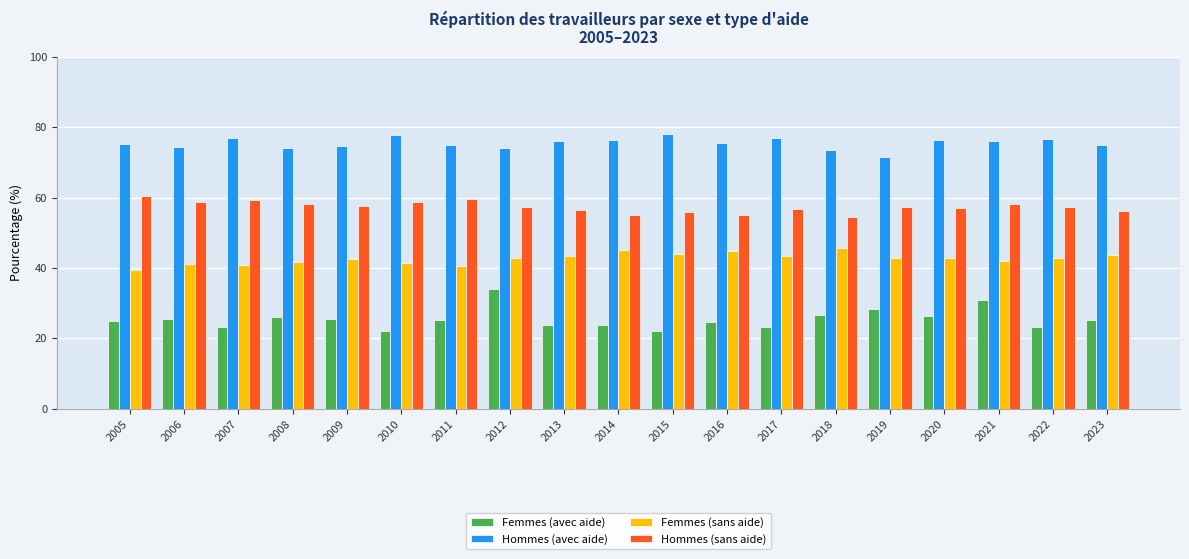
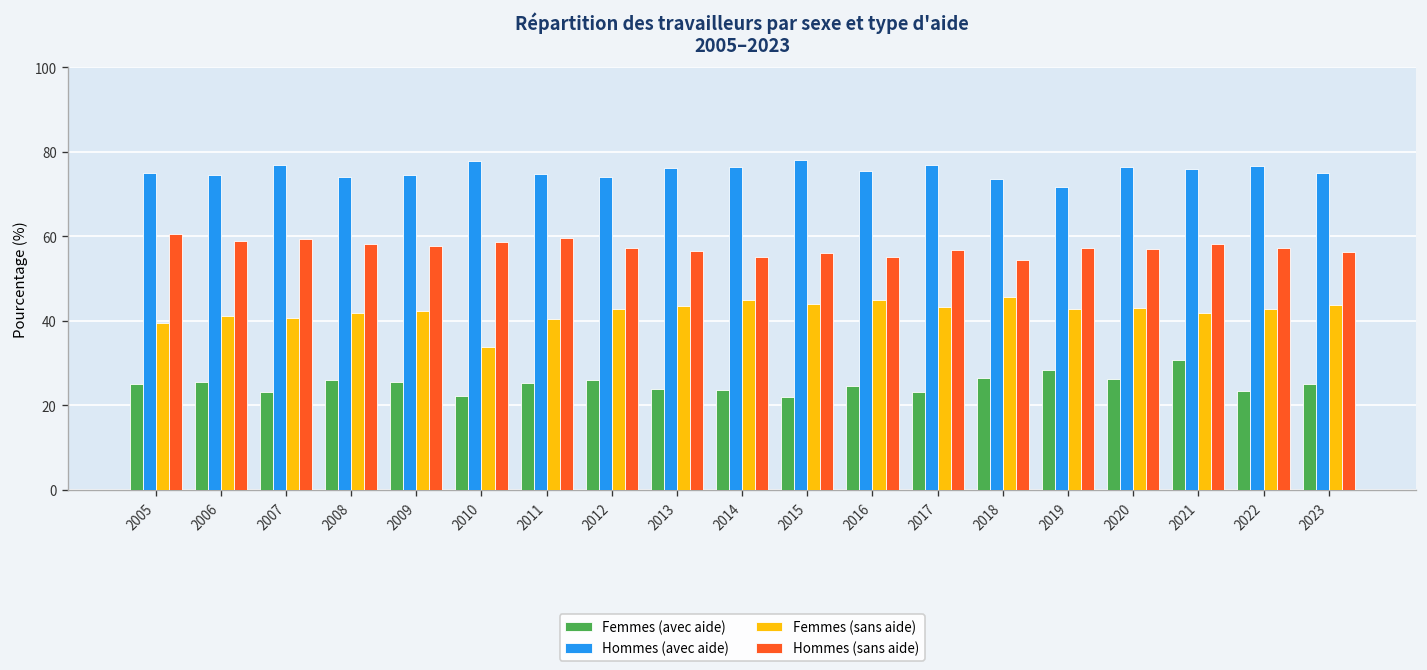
  {
    "Femmes (avec aide)": {
      "2005": 25,
      "2006": 26,
      "2007": 23,
      "2008": 26,
      "2009": 25,
      "2010": 22,
      "2011": 25,
-     "2012": 34,
+     "2012": 26,
      "2013": 24,
      "2014": 24,
      "2015": 22,
      "2016": 25,
      "2017": 23,
      "2018": 27,
      "2019": 28,
      "2020": 26,
      "2021": 31,
      "2022": 23,
      "2023": 25
    },
    "Hommes (avec aide)": {
      "2005": 75,
      "2006": 74,
      "2007": 77,
      "2008": 74,
      "2009": 75,
      "2010": 78,
      "2011": 75,
      "2012": 74,
      "2013": 76,
      "2014": 76,
      "2015": 78,
      "2016": 75,
      "2017": 77,
      "2018": 74,
      "2019": 72,
      "2020": 76,
      "2021": 76,
      "2022": 77,
      "2023": 75
    },
    "Femmes (sans aide)": {
      "2005": 40,
      "2006": 41,
      "2007": 41,
      "2008": 42,
      "2009": 42,
-     "2010": 41,
+     "2010": 34,
      "2011": 41,
      "2012": 43,
      "2013": 43,
      "2014": 45,
      "2015": 44,
      "2016": 45,
      "2017": 43,
      "2018": 46,
      "2019": 43,
      "2020": 43,
      "2021": 42,
      "2022": 43,
      "2023": 44
    },
    "Hommes (sans aide)": {
      "2005": 61,
      "2006": 59,
      "2007": 59,
      "2008": 58,
      "2009": 58,
      "2010": 59,
      "2011": 60,
      "2012": 57,
      "2013": 57,
      "2014": 55,
      "2015": 56,
      "2016": 55,
      "2017": 57,
      "2018": 54,
      "2019": 57,
      "2020": 57,
      "2021": 58,
      "2022": 57,
      "2023": 56
    }
  }
